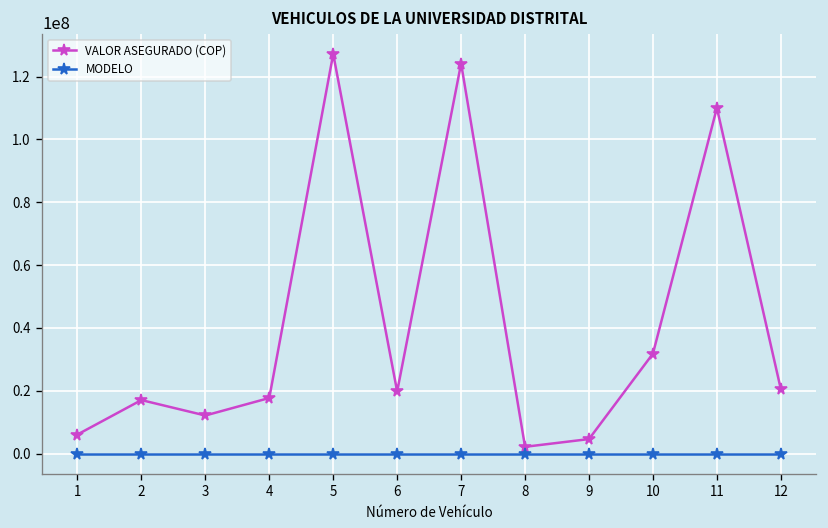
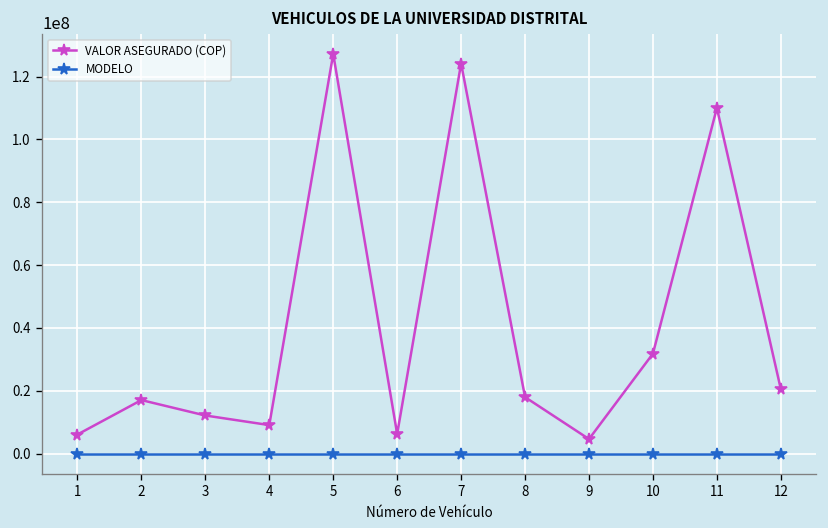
  {
    "VALOR ASEGURADO (COP)": {
      "1": 6000000,
      "2": 17000000,
      "3": 12000000,
-     "4": 18000000,
+     "4": 9000000,
      "5": 127000000,
-     "6": 20000000,
+     "6": 6000000,
      "7": 124000000,
-     "8": 2000000,
+     "8": 18000000,
      "9": 5000000,
      "10": 32000000,
      "11": 110000000,
      "12": 21000000
    },
    "MODELO": {
      "1": 0,
      "2": 0,
      "3": 0,
      "4": 0,
      "5": 0,
      "6": 0,
      "7": 0,
      "8": 0,
      "9": 0,
      "10": 0,
      "11": 0,
      "12": 0
    }
  }
